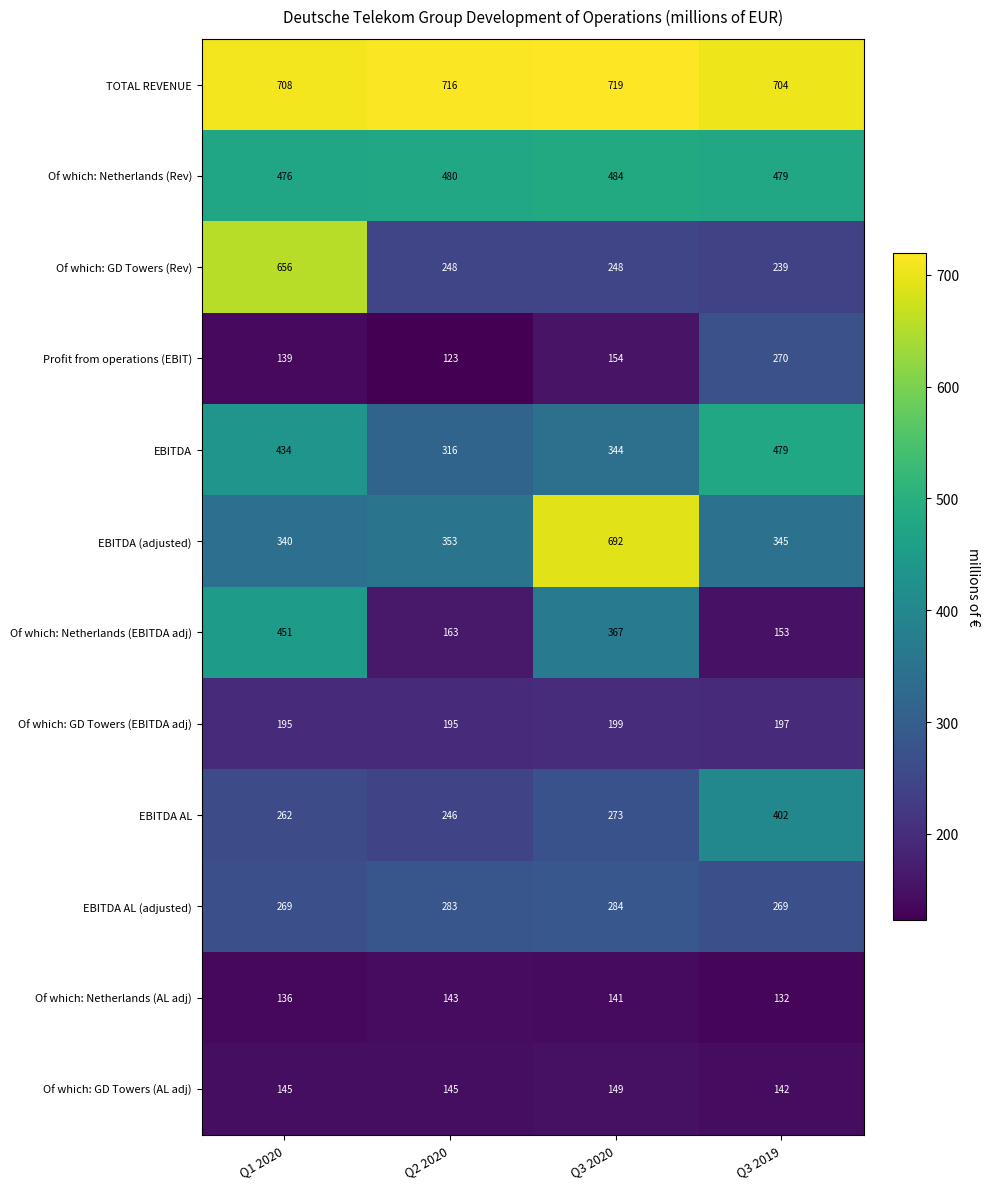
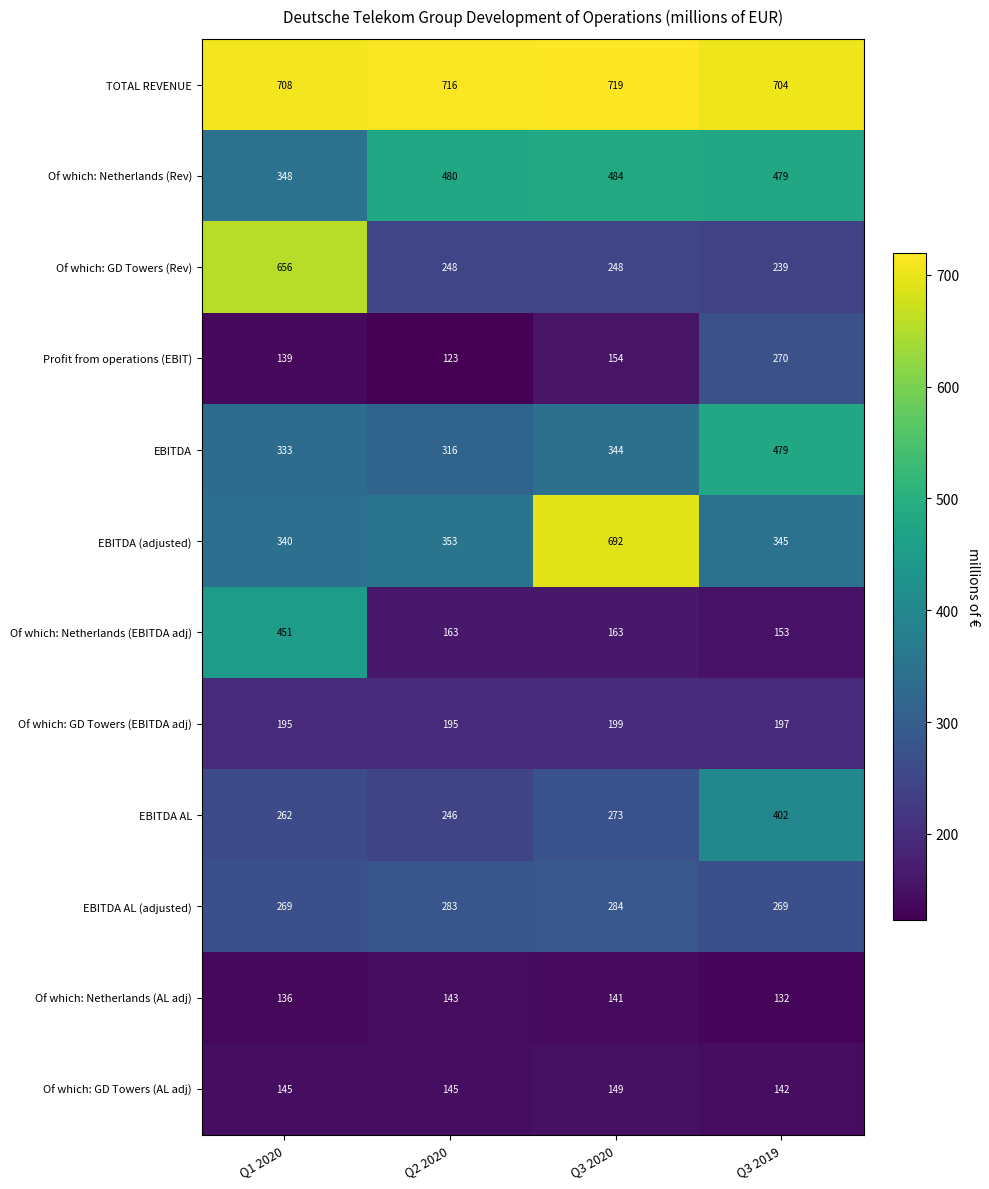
  {
    "TOTAL REVENUE": {
      "Q1 2020": 708,
      "Q2 2020": 716,
      "Q3 2020": 719,
      "Q3 2019": 704
    },
    "Of which: Netherlands (Rev)": {
-     "Q1 2020": 476,
+     "Q1 2020": 348,
      "Q2 2020": 480,
      "Q3 2020": 484,
      "Q3 2019": 479
    },
    "Of which: GD Towers (Rev)": {
      "Q1 2020": 656,
      "Q2 2020": 248,
      "Q3 2020": 248,
      "Q3 2019": 239
    },
    "Profit from operations (EBIT)": {
      "Q1 2020": 139,
      "Q2 2020": 123,
      "Q3 2020": 154,
      "Q3 2019": 270
    },
    "EBITDA": {
-     "Q1 2020": 434,
+     "Q1 2020": 333,
      "Q2 2020": 316,
      "Q3 2020": 344,
      "Q3 2019": 479
    },
    "EBITDA (adjusted)": {
      "Q1 2020": 340,
      "Q2 2020": 353,
      "Q3 2020": 692,
      "Q3 2019": 345
    },
    "Of which: Netherlands (EBITDA adj)": {
      "Q1 2020": 451,
      "Q2 2020": 163,
-     "Q3 2020": 367,
+     "Q3 2020": 163,
      "Q3 2019": 153
    },
    "Of which: GD Towers (EBITDA adj)": {
      "Q1 2020": 195,
      "Q2 2020": 195,
      "Q3 2020": 199,
      "Q3 2019": 197
    },
    "EBITDA AL": {
      "Q1 2020": 262,
      "Q2 2020": 246,
      "Q3 2020": 273,
      "Q3 2019": 402
    },
    "EBITDA AL (adjusted)": {
      "Q1 2020": 269,
      "Q2 2020": 283,
      "Q3 2020": 284,
      "Q3 2019": 269
    },
    "Of which: Netherlands (AL adj)": {
      "Q1 2020": 136,
      "Q2 2020": 143,
      "Q3 2020": 141,
      "Q3 2019": 132
    },
    "Of which: GD Towers (AL adj)": {
      "Q1 2020": 145,
      "Q2 2020": 145,
      "Q3 2020": 149,
      "Q3 2019": 142
    }
  }
